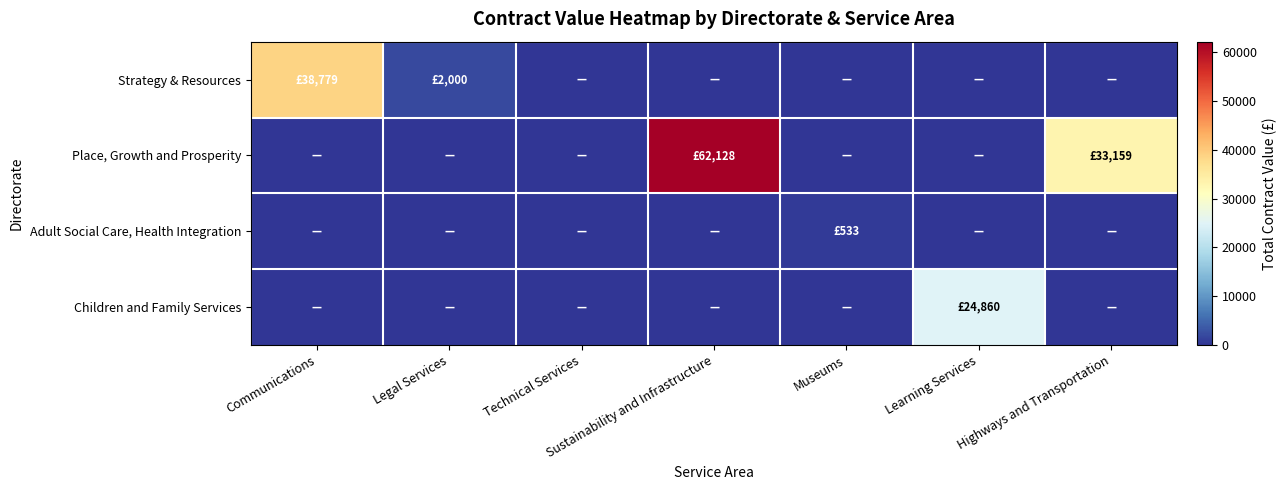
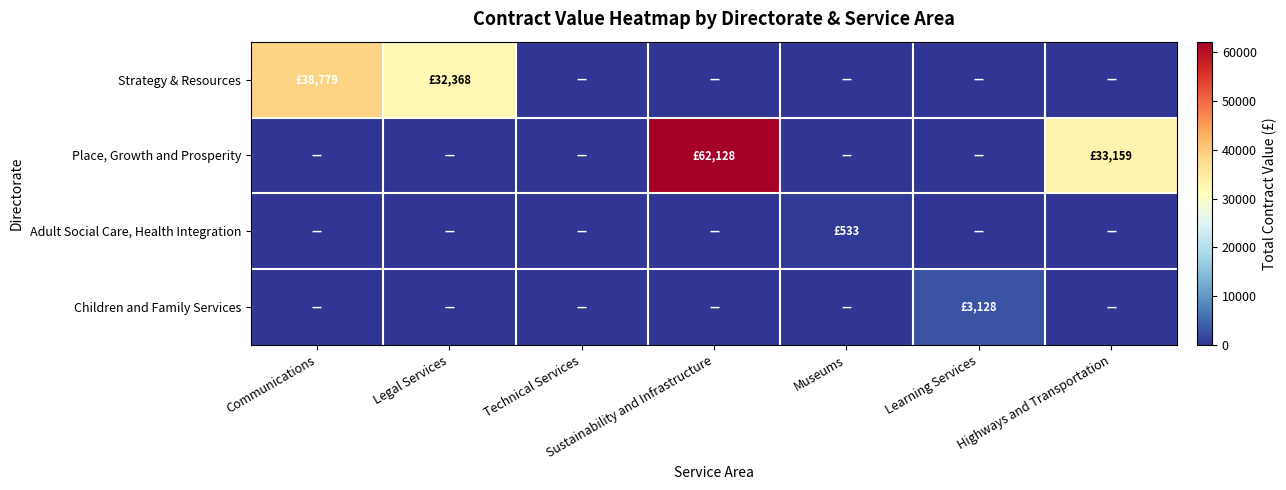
  {
    "Strategy & Resources": {
      "Communications": "£38,779",
-     "Legal Services": "£2,000"
+     "Legal Services": "£32,368"
    },
    "Place, Growth and Prosperity": {
      "Sustainability and Infrastructure": "£62,128",
      "Highways and Transportation": "£33,159"
    },
    "Adult Social Care, Health Integration": {
      "Museums": "£533"
    },
    "Children and Family Services": {
-     "Learning Services": "£24,860"
+     "Learning Services": "£3,128"
    }
  }
